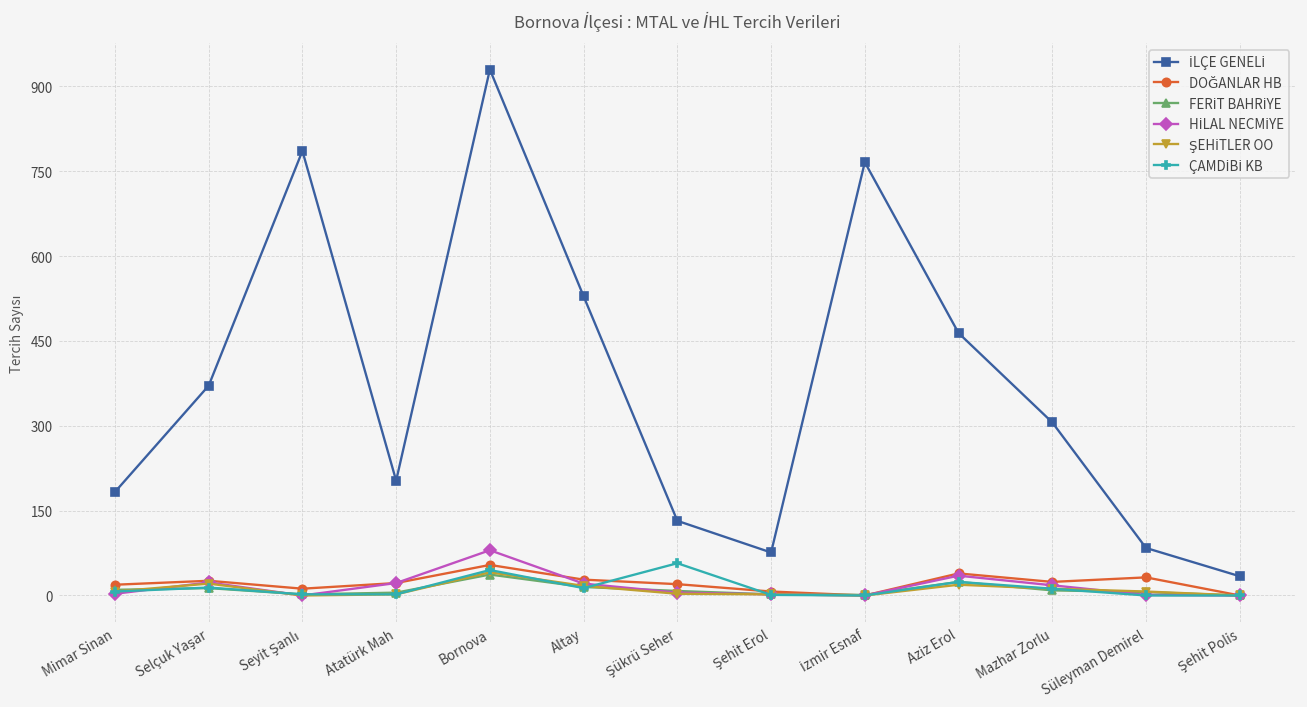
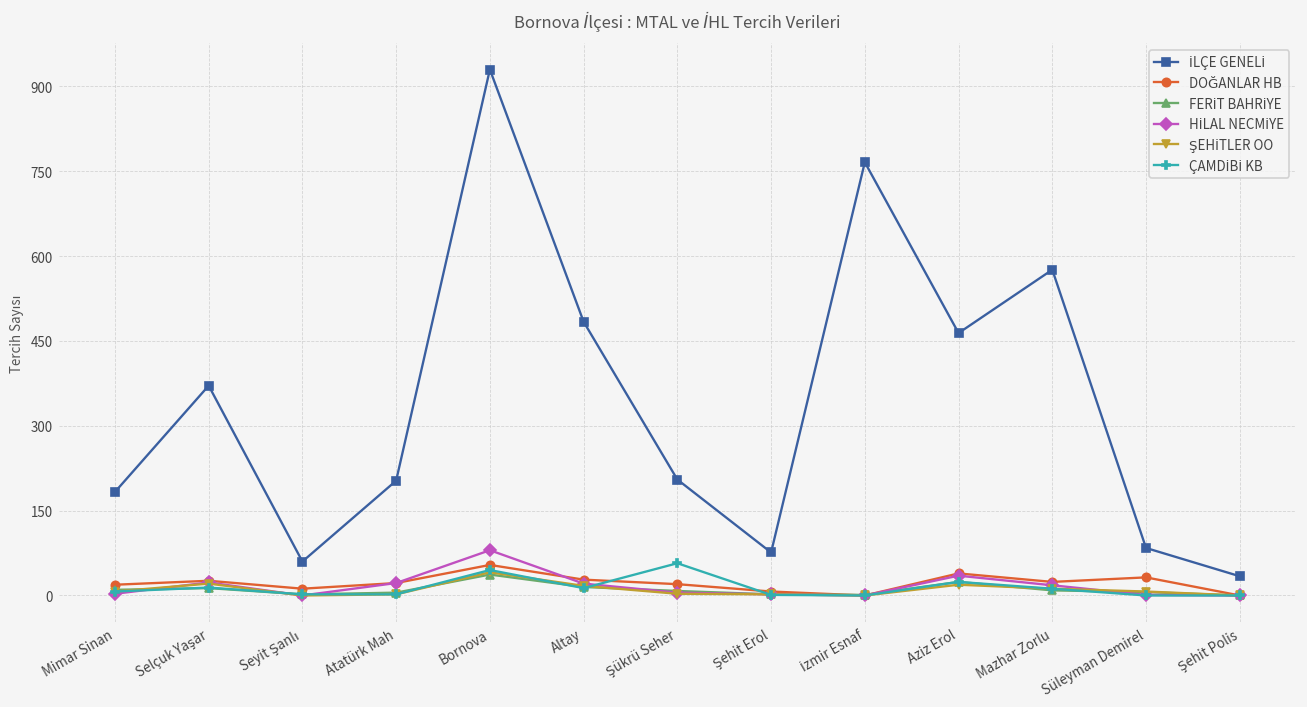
  {
    "İLÇE GENELİ": {
      "Mimar Sinan": 180,
      "Selçuk Yaşar": 370,
-     "Seyit Şanlı": 790,
+     "Seyit Şanlı": 60,
      "Atatürk Mah": 200,
      "Bornova": 930,
-     "Altay": 530,
-     "Şükrü Seher": 130,
+     "Altay": 480,
+     "Şükrü Seher": 210,
      "Şehit Erol": 80,
      "İzmir Esnaf": 770,
      "Aziz Erol": 460,
-     "Mazhar Zorlu": 310,
+     "Mazhar Zorlu": 580,
      "Süleyman Demirel": 80,
      "Şehit Polis": 30
    },
    "DOĞANLAR HB": {
      "Mimar Sinan": 20,
      "Seyit Şanlı": 10,
      "Bornova": 50,
      "Altay": 30,
      "Şükrü Seher": 20,
      "Mazhar Zorlu": 20,
      "Süleyman Demirel": 30
    },
    "HİLAL NECMİYE": {
      "Bornova": 80,
      "Mazhar Zorlu": 20
    },
    "ÇAMDİBİ KB": {
      "Şükrü Seher": 60
    }
  }
